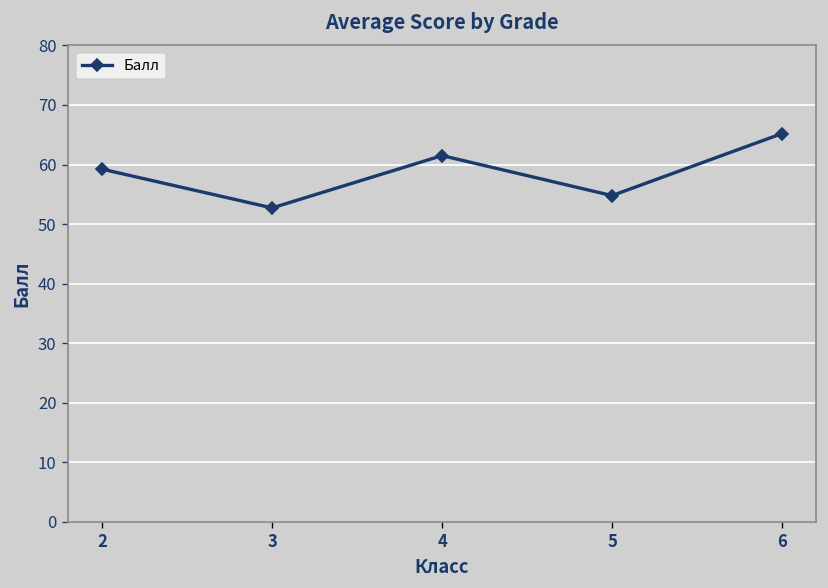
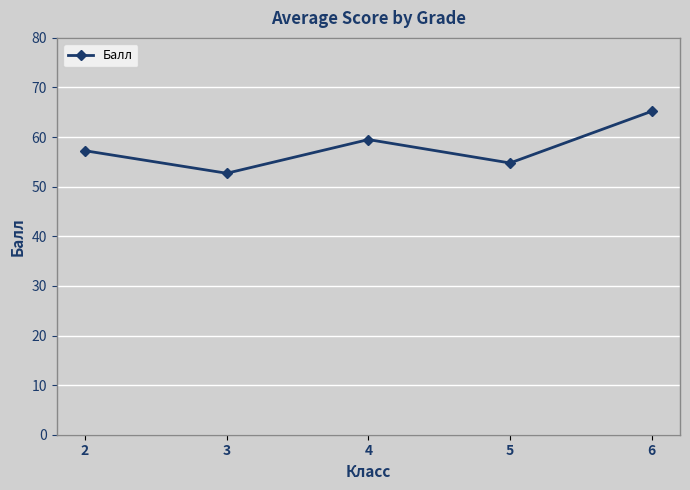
  {
-   "2": 59,
+   "2": 57,
    "3": 53,
-   "4": 62,
+   "4": 60,
    "5": 55,
    "6": 65
  }
